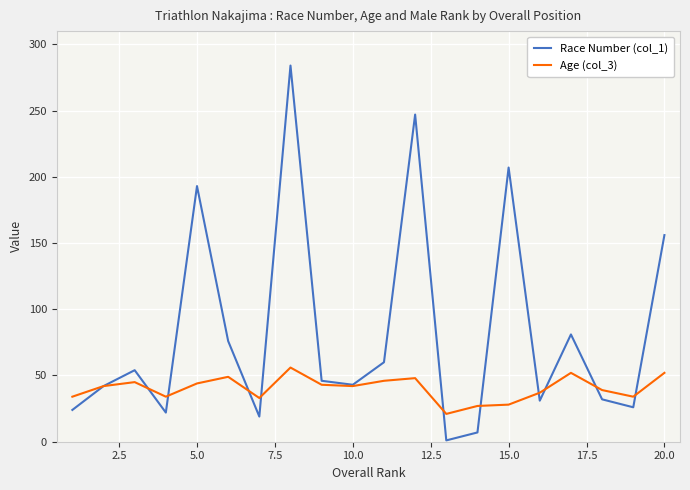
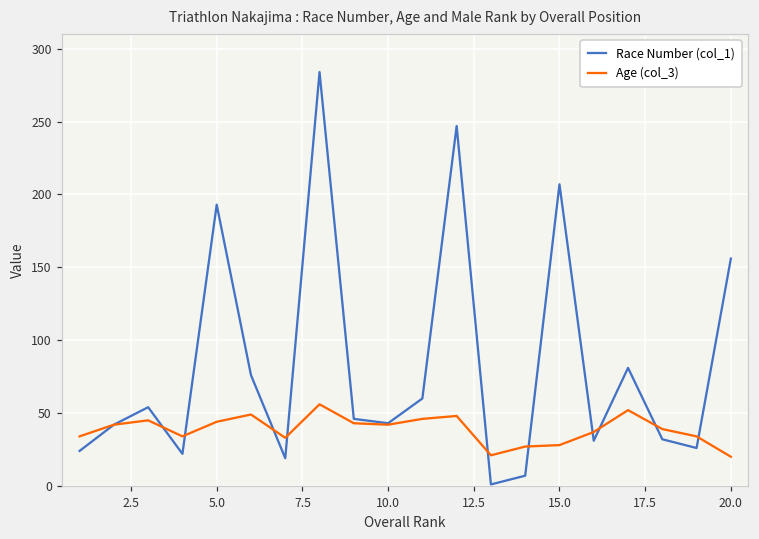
  {
    "Race Number (col_1)": {
      "5.0": 193,
      "15.0": 207,
      "20.0": 156
    },
    "Age (col_3)": {
      "5.0": 44,
      "15.0": 28,
-     "20.0": 52
+     "20.0": 20
    }
  }
